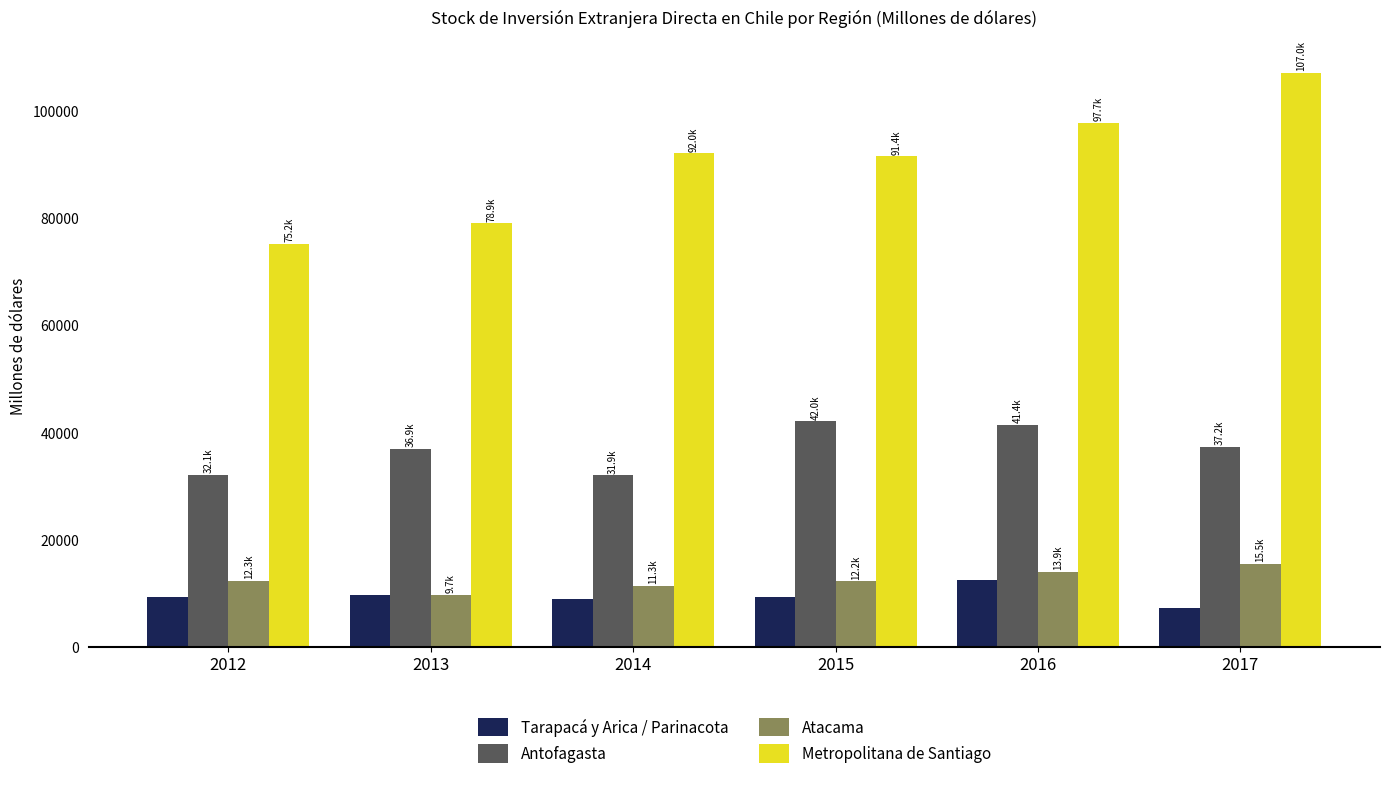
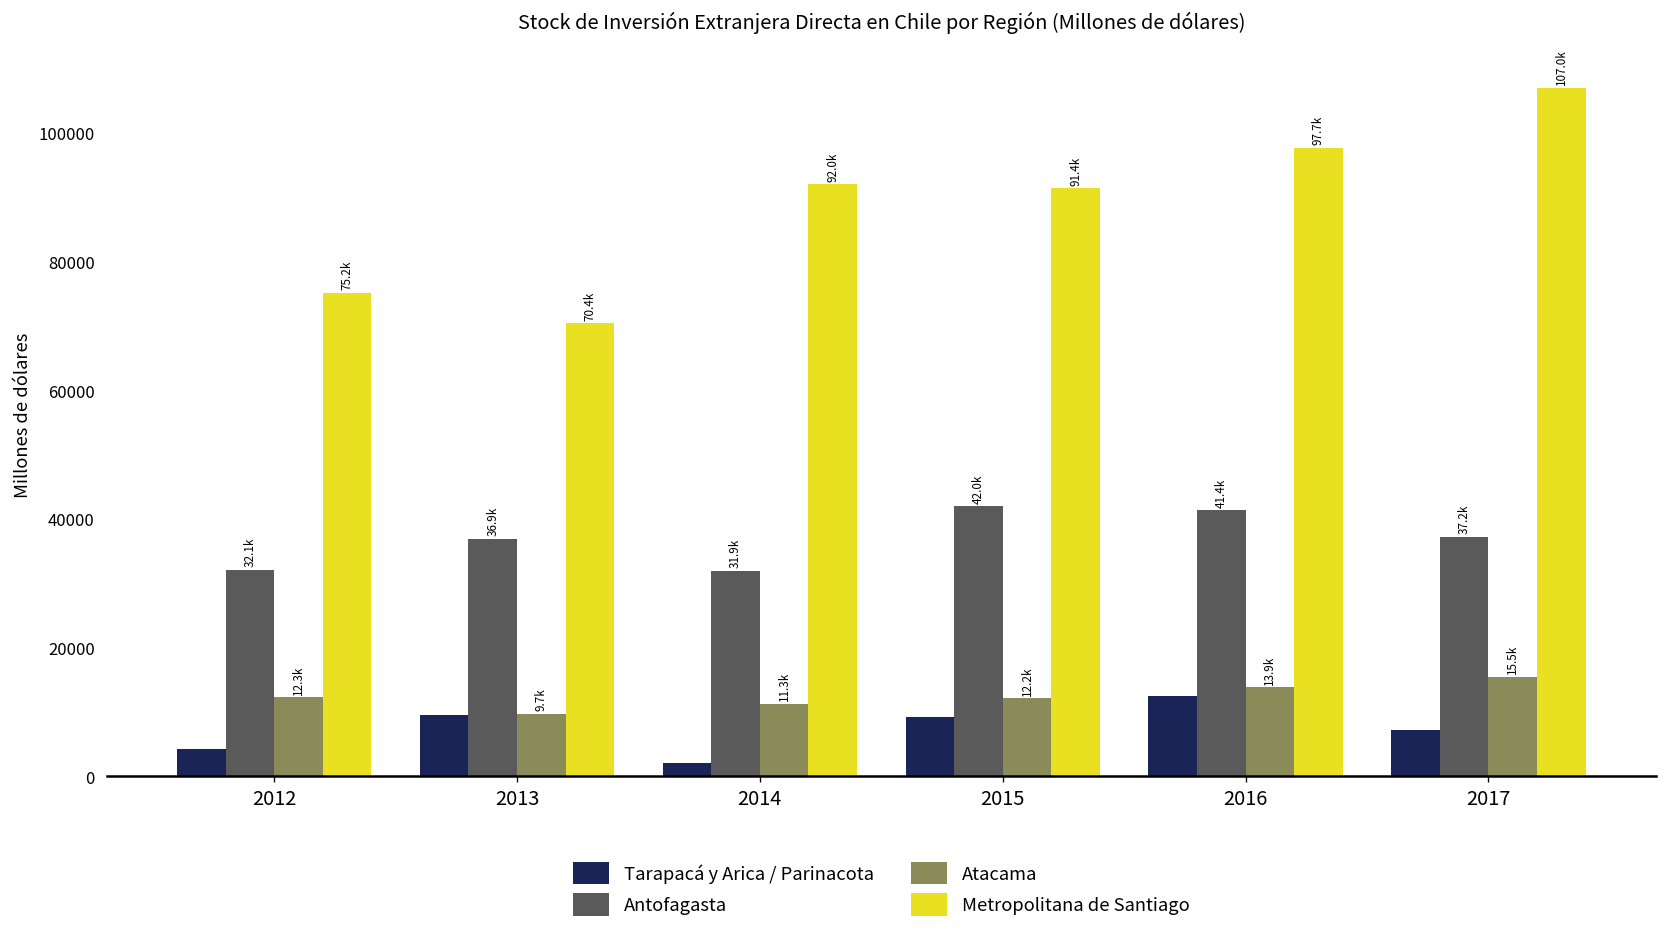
  {
    "Tarapacá y Arica / Parinacota": {
-     "2012": "9000",
+     "2012": "4000",
      "2013": "10000",
-     "2014": "9000",
+     "2014": "2000",
      "2015": "9000",
      "2016": "12000",
      "2017": "7000"
    },
    "Antofagasta": {
      "2012": "32.1k",
      "2013": "36.9k",
      "2014": "31.9k",
      "2015": "42.0k",
      "2016": "41.4k",
      "2017": "37.2k"
    },
    "Atacama": {
      "2012": "12.3k",
      "2013": "9.7k",
      "2014": "11.3k",
      "2015": "12.2k",
      "2016": "13.9k",
      "2017": "15.5k"
    },
    "Metropolitana de Santiago": {
      "2012": "75.2k",
-     "2013": "78.9k",
+     "2013": "70.4k",
      "2014": "92.0k",
      "2015": "91.4k",
      "2016": "97.7k",
      "2017": "107.0k"
    }
  }
